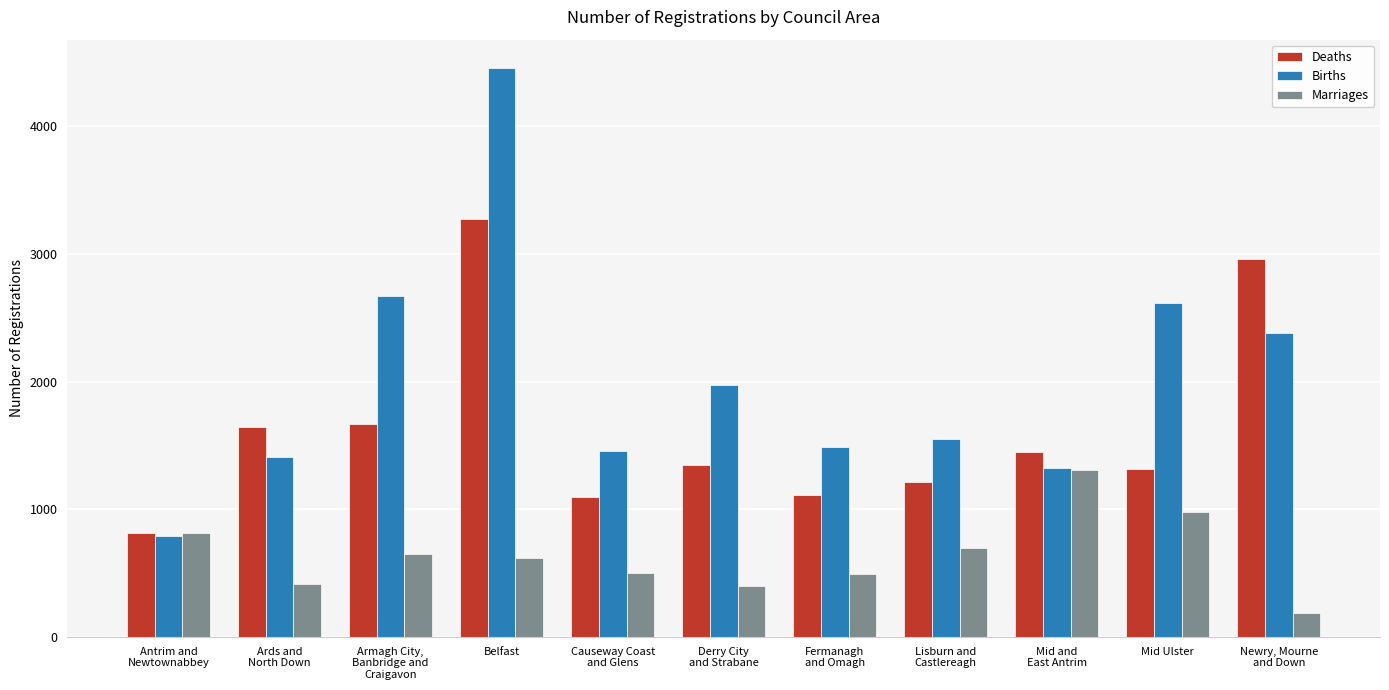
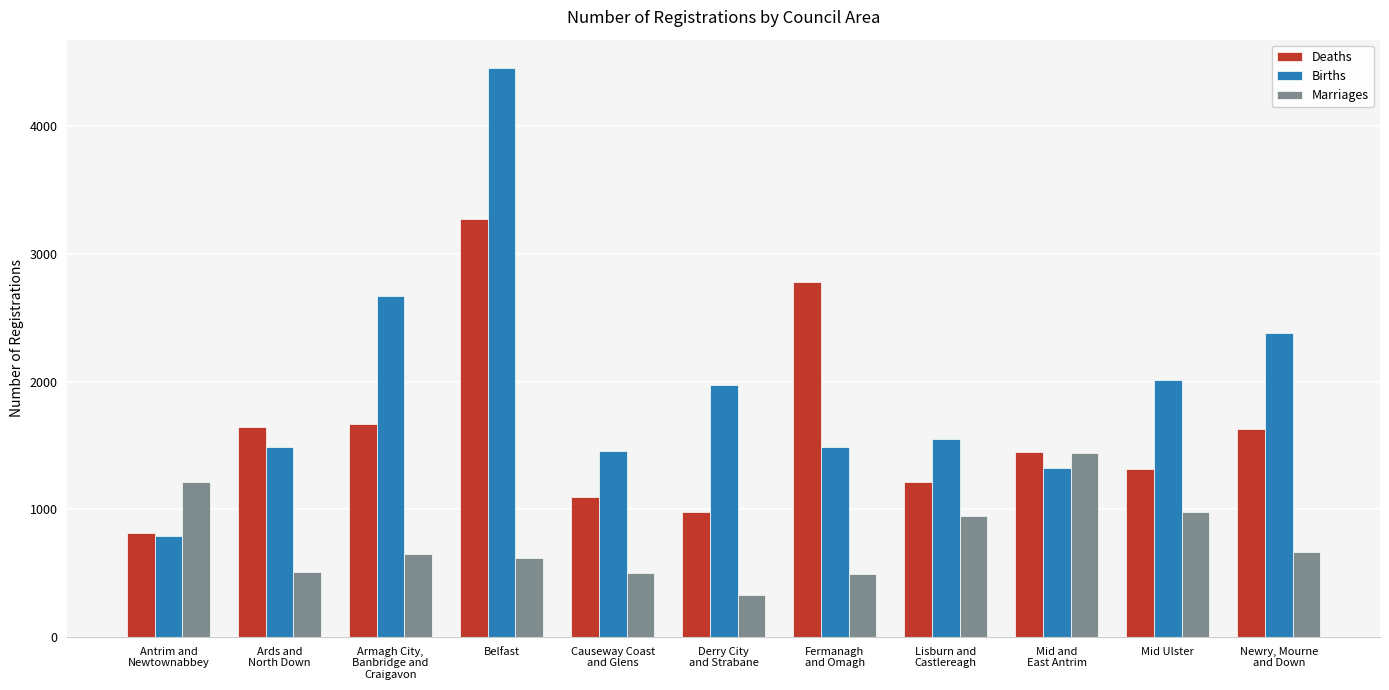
  {
    "Deaths": {
      "Antrim and Newtownabbey": 820,
      "Ards and North Down": 1650,
      "Armagh City, Banbridge and Craigavon": 1670,
      "Belfast": 3280,
      "Causeway Coast and Glens": 1090,
-     "Derry City and Strabane": 1350,
-     "Fermanagh and Omagh": 1120,
+     "Derry City and Strabane": 980,
+     "Fermanagh and Omagh": 2780,
      "Lisburn and Castlereagh": 1210,
      "Mid and East Antrim": 1450,
      "Mid Ulster": 1320,
-     "Newry, Mourne and Down": 2960
+     "Newry, Mourne and Down": 1630
    },
    "Births": {
      "Antrim and Newtownabbey": 790,
-     "Ards and North Down": 1410,
+     "Ards and North Down": 1490,
      "Armagh City, Banbridge and Craigavon": 2670,
      "Belfast": 4460,
      "Causeway Coast and Glens": 1460,
      "Derry City and Strabane": 1970,
      "Fermanagh and Omagh": 1490,
      "Lisburn and Castlereagh": 1550,
      "Mid and East Antrim": 1330,
-     "Mid Ulster": 2610,
+     "Mid Ulster": 2010,
      "Newry, Mourne and Down": 2380
    },
    "Marriages": {
-     "Antrim and Newtownabbey": 820,
-     "Ards and North Down": 420,
+     "Antrim and Newtownabbey": 1210,
+     "Ards and North Down": 510,
      "Armagh City, Banbridge and Craigavon": 650,
      "Belfast": 620,
      "Causeway Coast and Glens": 500,
-     "Derry City and Strabane": 400,
+     "Derry City and Strabane": 330,
      "Fermanagh and Omagh": 490,
-     "Lisburn and Castlereagh": 700,
-     "Mid and East Antrim": 1310,
+     "Lisburn and Castlereagh": 950,
+     "Mid and East Antrim": 1440,
      "Mid Ulster": 980,
-     "Newry, Mourne and Down": 190
+     "Newry, Mourne and Down": 670
    }
  }
